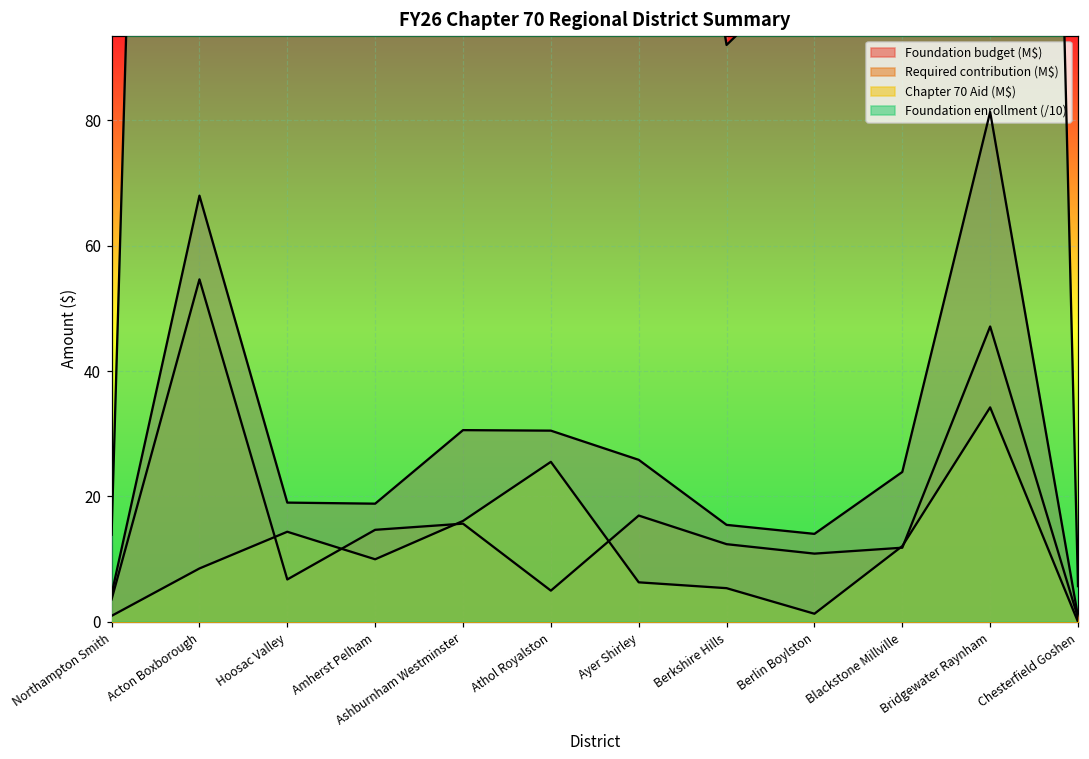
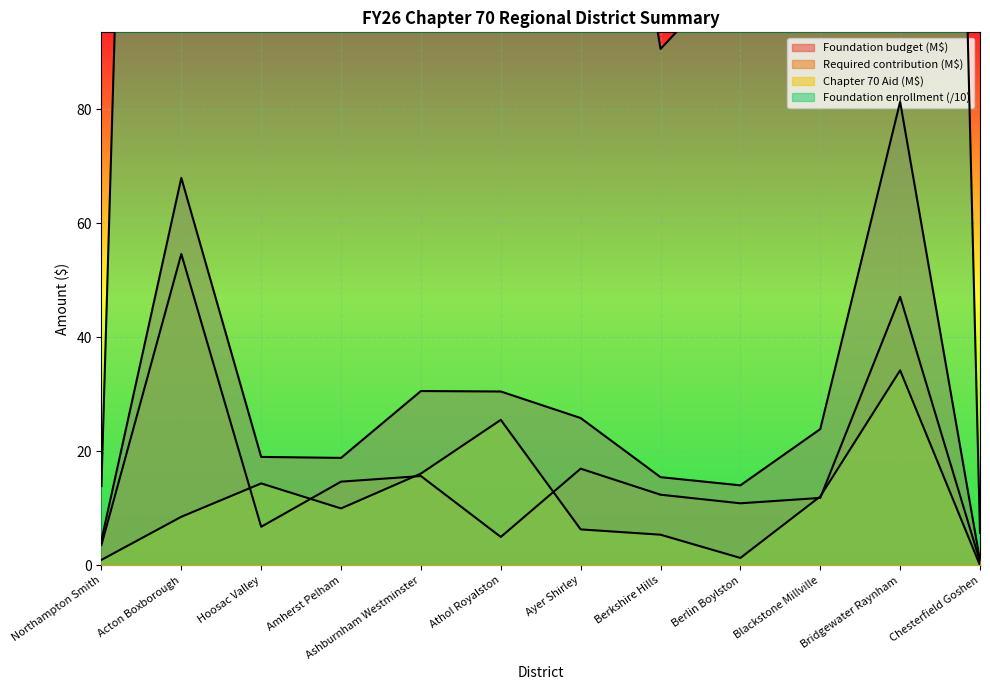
  {
    "Chapter 70 Aid (M$)": {
      "Northampton Smith": 1,
      "Acton Boxborough": 9,
      "Hoosac Valley": 14,
      "Amherst Pelham": 10,
      "Athol Royalston": 26,
      "Ayer Shirley": 6,
      "Berkshire Hills": 5,
      "Berlin Boylston": 1,
      "Bridgewater Raynham": 34,
      "Chesterfield Goshen": 0
    },
    "Foundation enrollment (/10)": {
      "Northampton Smith": 14,
-     "Berkshire Hills": 92,
+     "Berkshire Hills": 91,
      "Chesterfield Goshen": 6
    }
  }
